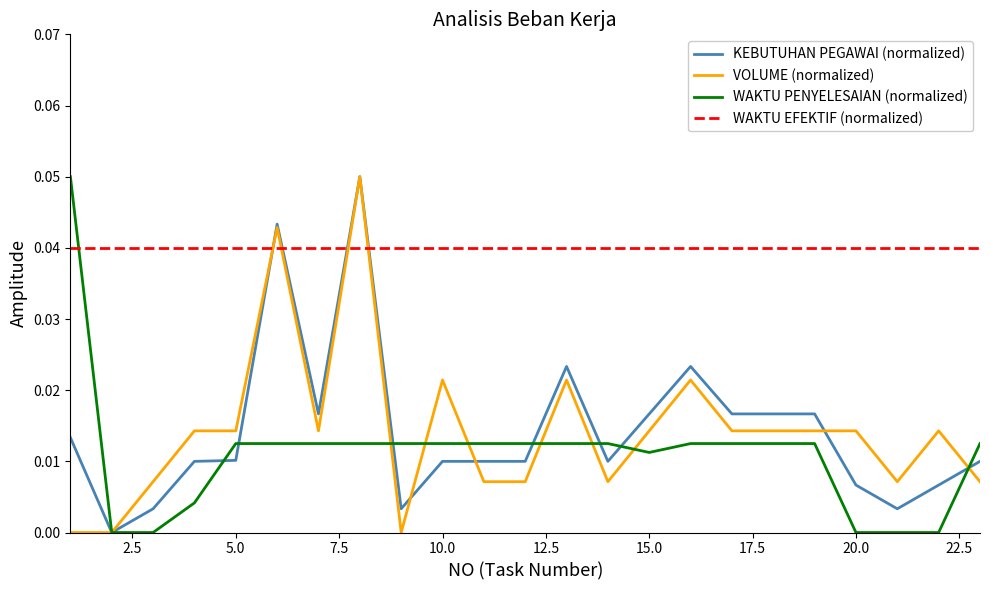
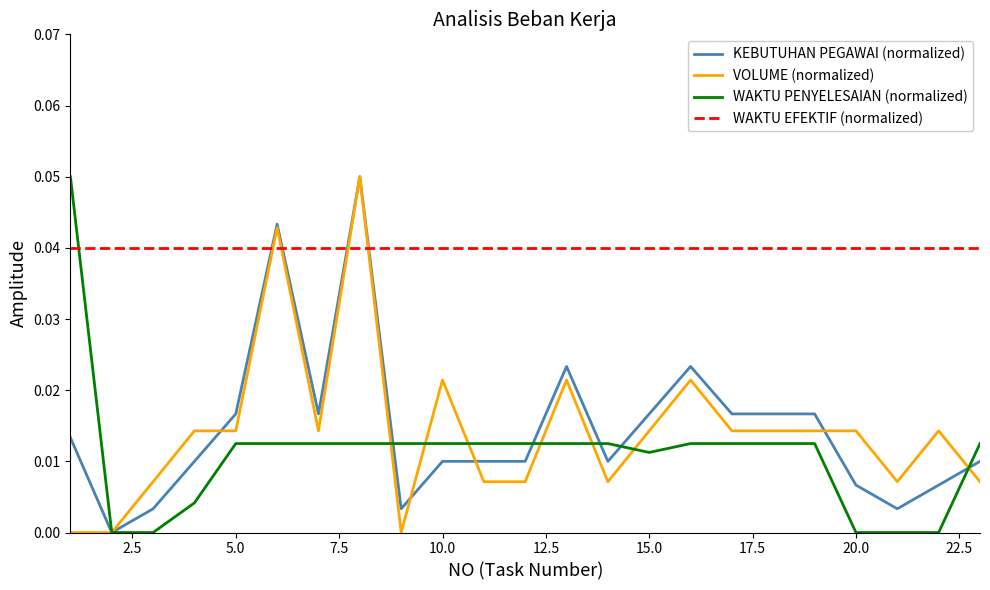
  {
    "KEBUTUHAN PEGAWAI (normalized)": {
-     "5.0": 0.010,
+     "5.0": 0.017,
      "10.0": 0.010,
      "15.0": 0.017,
      "20.0": 0.007
    },
    "VOLUME (normalized)": {
      "5.0": 0.014,
      "10.0": 0.021,
      "15.0": 0.014,
      "20.0": 0.014
    },
    "WAKTU PENYELESAIAN (normalized)": {
      "5.0": 0.013,
      "10.0": 0.013,
      "15.0": 0.011,
      "20.0": 0.000
    },
    "WAKTU EFEKTIF (normalized)": {
      "5.0": 0.040,
      "10.0": 0.040,
      "15.0": 0.040,
      "20.0": 0.040
    }
  }
